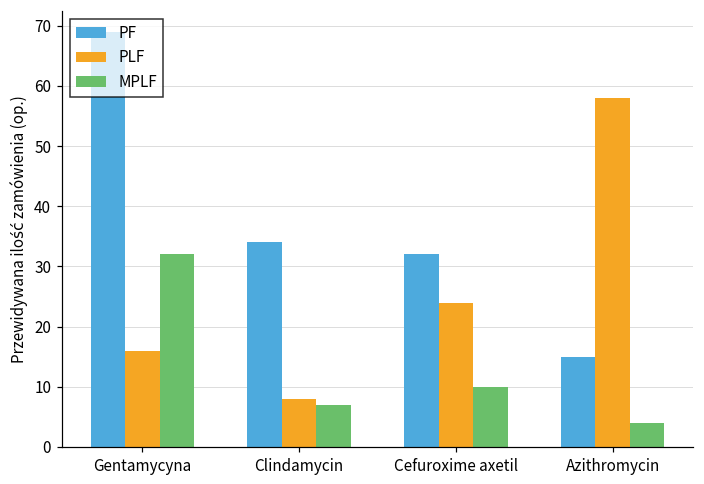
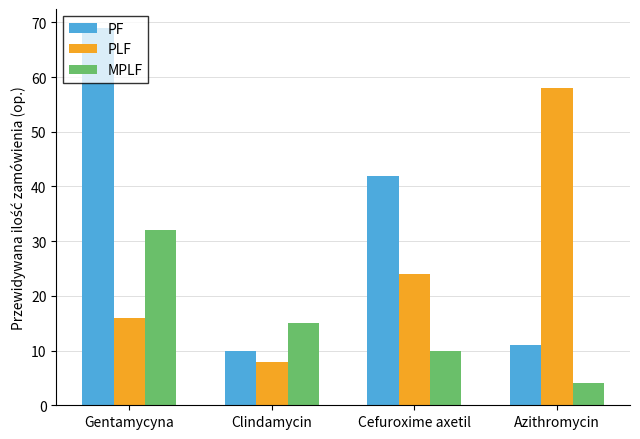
  {
    "PF": {
-     "Clindamycin": 34,
-     "Cefuroxime axetil": 32,
-     "Azithromycin": 15
+     "Clindamycin": 10,
+     "Cefuroxime axetil": 42,
+     "Azithromycin": 11
    },
    "PLF": {
      "Gentamycyna": 16,
      "Clindamycin": 8,
      "Cefuroxime axetil": 24,
      "Azithromycin": 58
    },
    "MPLF": {
      "Gentamycyna": 32,
-     "Clindamycin": 7,
+     "Clindamycin": 15,
      "Cefuroxime axetil": 10,
      "Azithromycin": 4
    }
  }
